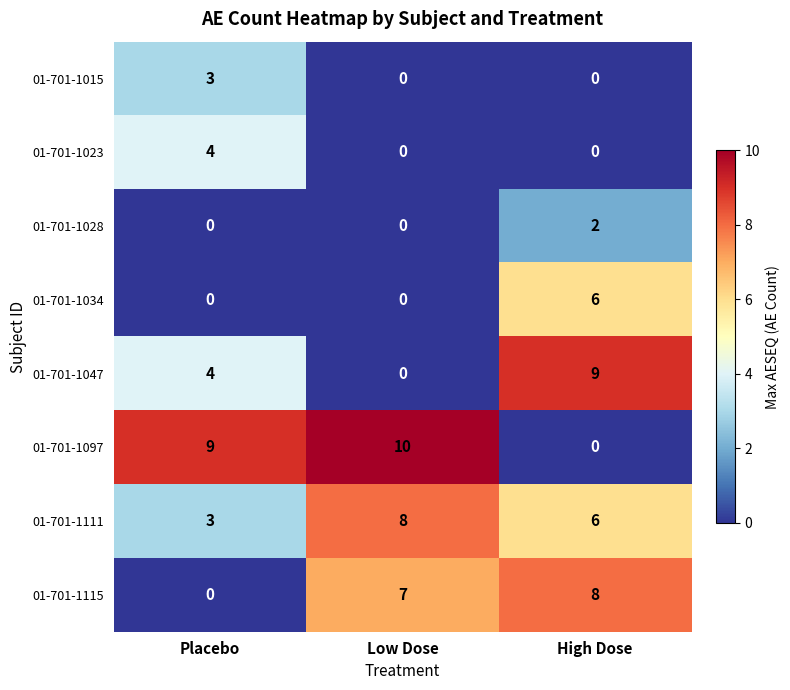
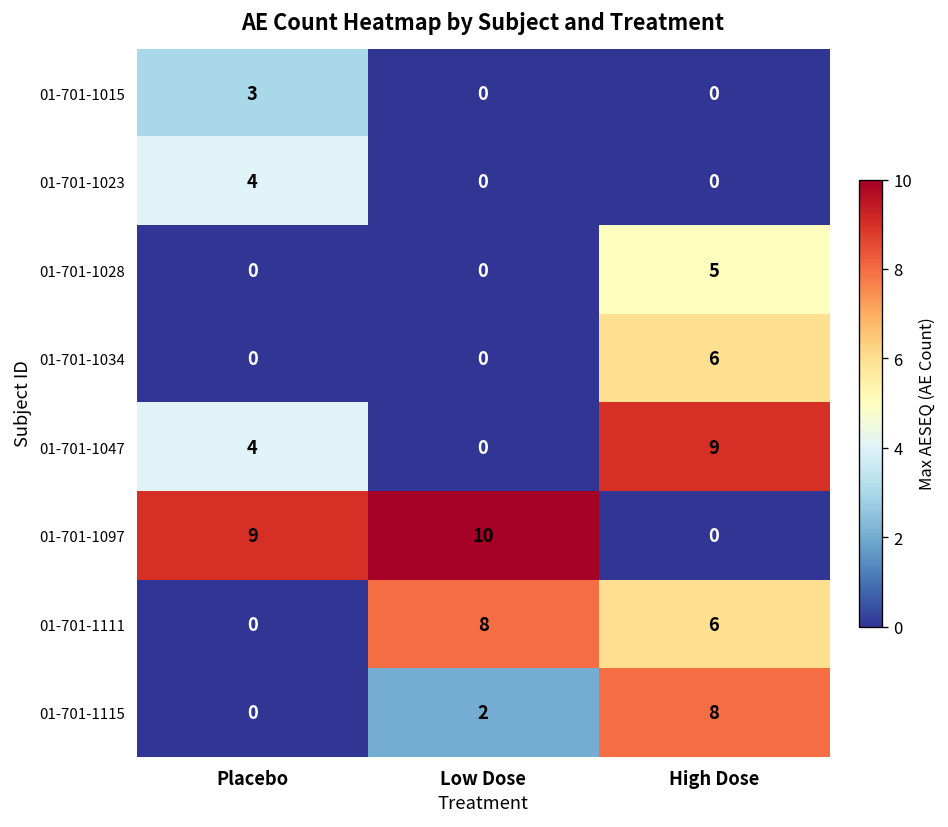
  {
    "01-701-1015": {
      "Placebo": 3,
      "Low Dose": 0,
      "High Dose": 0
    },
    "01-701-1023": {
      "Placebo": 4,
      "Low Dose": 0,
      "High Dose": 0
    },
    "01-701-1028": {
      "Placebo": 0,
      "Low Dose": 0,
-     "High Dose": 2
+     "High Dose": 5
    },
    "01-701-1034": {
      "Placebo": 0,
      "Low Dose": 0,
      "High Dose": 6
    },
    "01-701-1047": {
      "Placebo": 4,
      "Low Dose": 0,
      "High Dose": 9
    },
    "01-701-1097": {
      "Placebo": 9,
      "Low Dose": 10,
      "High Dose": 0
    },
    "01-701-1111": {
-     "Placebo": 3,
+     "Placebo": 0,
      "Low Dose": 8,
      "High Dose": 6
    },
    "01-701-1115": {
      "Placebo": 0,
-     "Low Dose": 7,
+     "Low Dose": 2,
      "High Dose": 8
    }
  }
